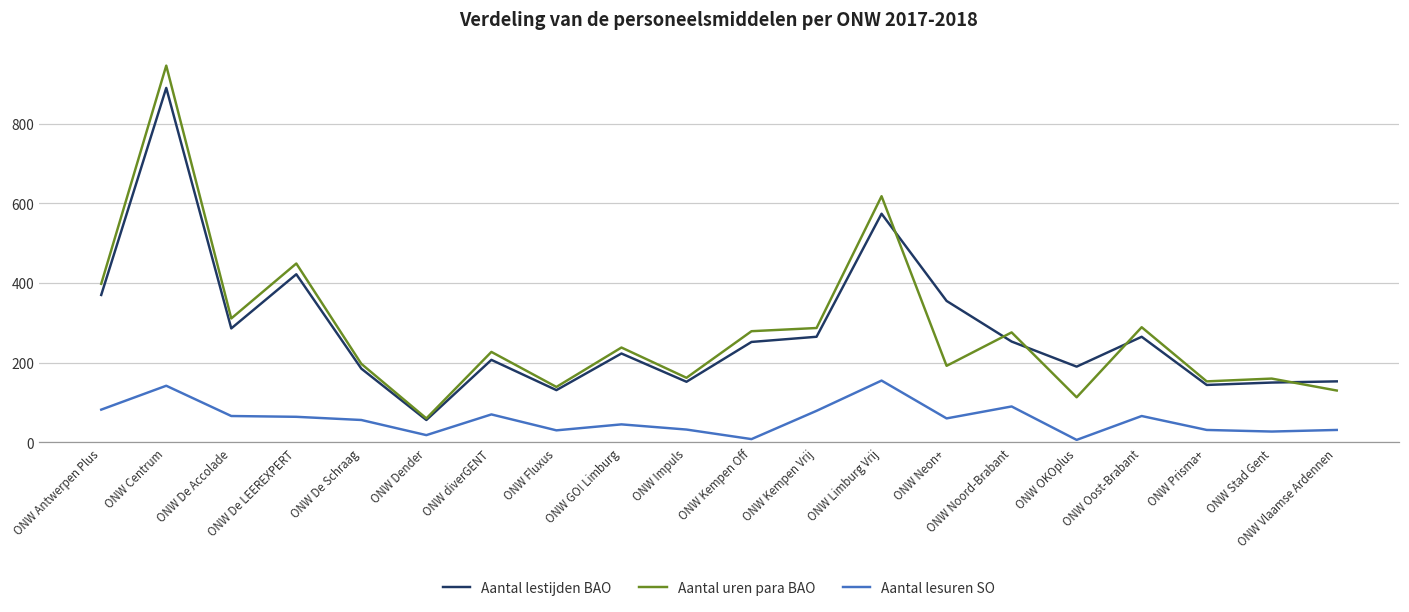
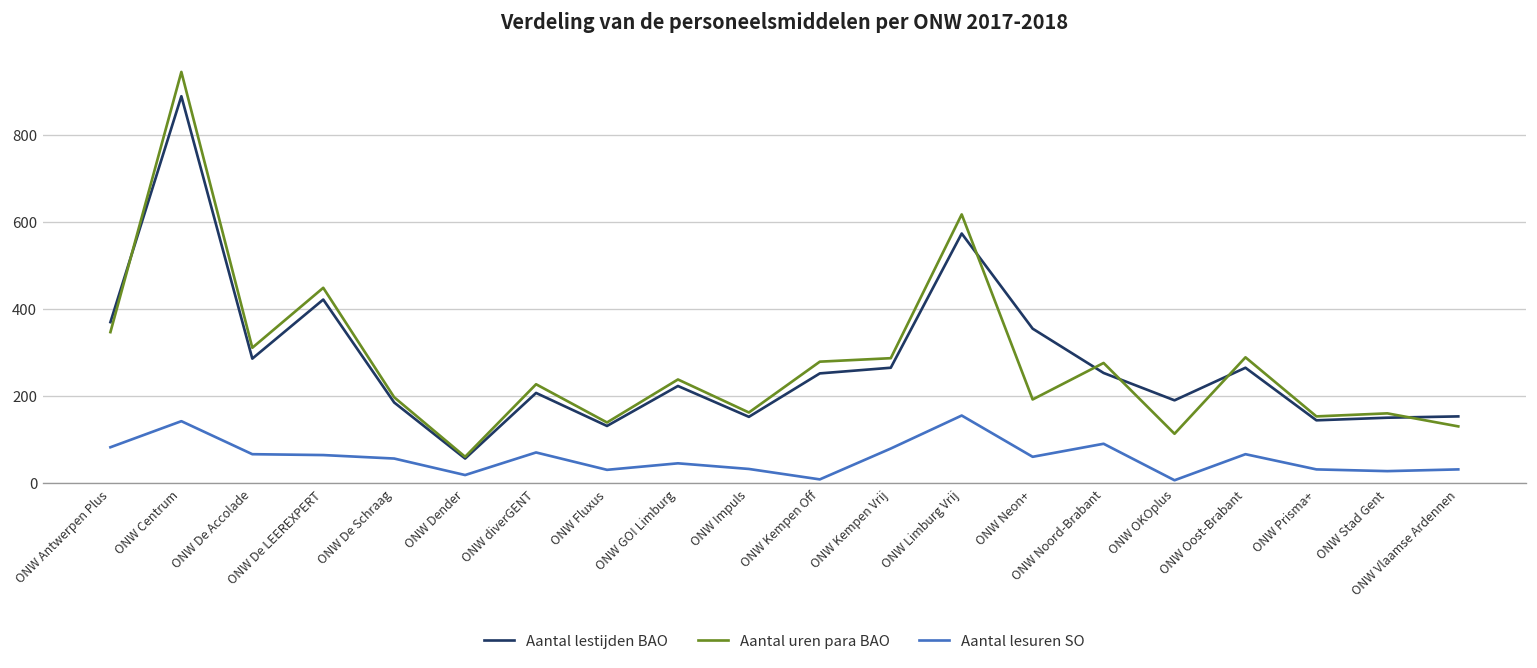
  {
    "Aantal lestijden BAO": {
      "ONW Antwerpen Plus": 370,
      "ONW Centrum": 890,
      "ONW De Accolade": 290,
      "ONW De LEEREXPERT": 420,
      "ONW De Schraag": 190,
      "ONW diverGENT": 210,
      "ONW Fluxus": 130,
      "ONW GO! Limburg": 220,
      "ONW Impuls": 150,
      "ONW Kempen Off": 250,
      "ONW Kempen Vrij": 270,
      "ONW Limburg Vrij": 570,
      "ONW Neon+": 360,
      "ONW Noord-Brabant": 250,
      "ONW OKOplus": 190,
      "ONW Oost-Brabant": 270,
      "ONW Prisma+": 140,
      "ONW Stad Gent": 150,
      "ONW Vlaamse Ardennen": 150
    },
    "Aantal uren para BAO": {
-     "ONW Antwerpen Plus": 400,
+     "ONW Antwerpen Plus": 350,
      "ONW Centrum": 950,
      "ONW De Accolade": 310,
      "ONW De LEEREXPERT": 450,
      "ONW De Schraag": 200,
      "ONW diverGENT": 230,
      "ONW Fluxus": 140,
      "ONW GO! Limburg": 240,
      "ONW Impuls": 160,
      "ONW Kempen Off": 280,
      "ONW Kempen Vrij": 290,
      "ONW Limburg Vrij": 620,
      "ONW Neon+": 190,
      "ONW Noord-Brabant": 280,
      "ONW OKOplus": 110,
      "ONW Oost-Brabant": 290,
      "ONW Prisma+": 150,
      "ONW Stad Gent": 160,
      "ONW Vlaamse Ardennen": 130
    },
    "Aantal lesuren SO": {
      "ONW Antwerpen Plus": 80,
      "ONW Centrum": 140,
      "ONW De Accolade": 70,
      "ONW De LEEREXPERT": 60,
      "ONW De Schraag": 60,
      "ONW Dender": 20,
      "ONW diverGENT": 70,
      "ONW Fluxus": 30,
      "ONW GO! Limburg": 50,
      "ONW Impuls": 30,
      "ONW Kempen Off": 10,
      "ONW Kempen Vrij": 80,
      "ONW Limburg Vrij": 160,
      "ONW Neon+": 60,
      "ONW Noord-Brabant": 90,
      "ONW OKOplus": 10,
      "ONW Oost-Brabant": 70,
      "ONW Prisma+": 30,
      "ONW Stad Gent": 30,
      "ONW Vlaamse Ardennen": 30
    }
  }
